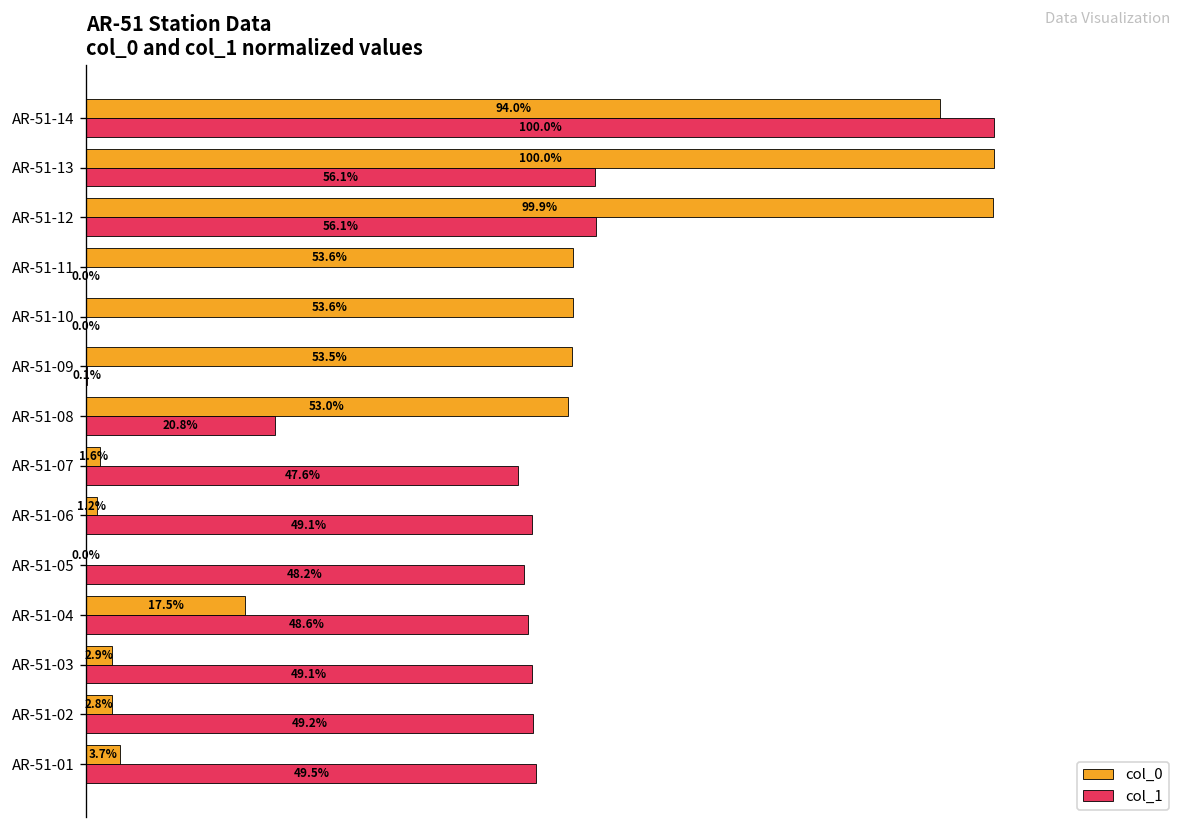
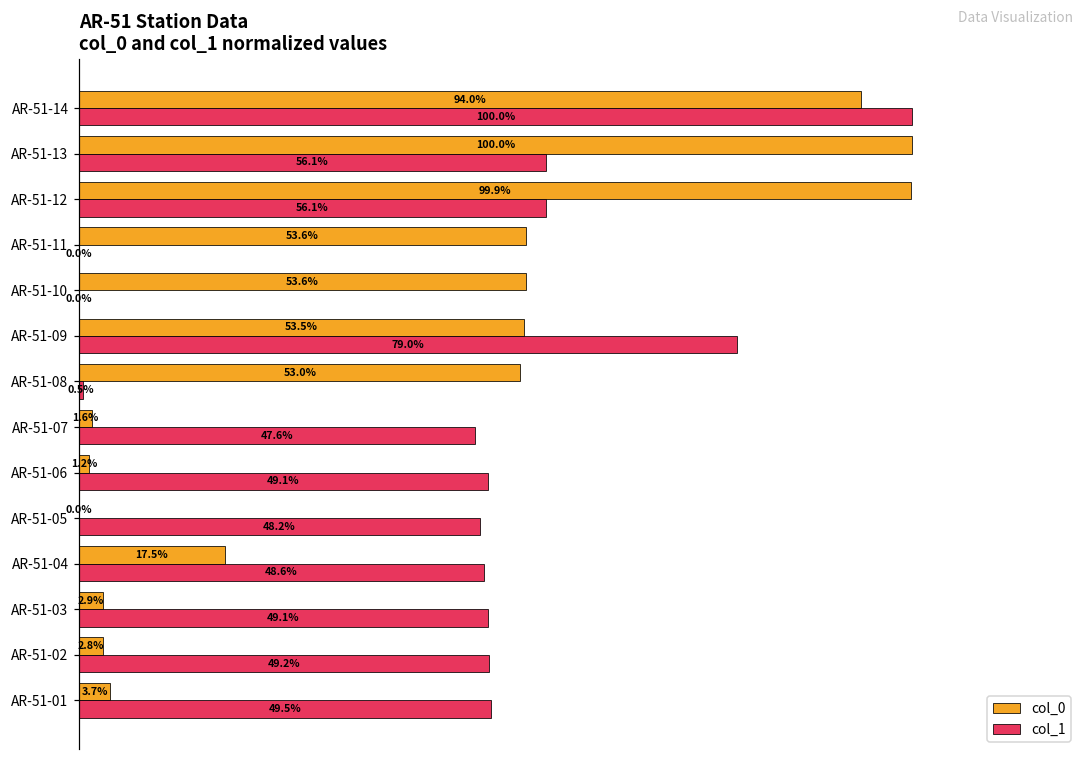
  {
    "col_0": {
      "AR-51-14": "94.0%",
      "AR-51-13": "100.0%",
      "AR-51-12": "99.9%",
      "AR-51-11": "53.6%",
      "AR-51-10": "53.6%",
      "AR-51-09": "53.5%",
      "AR-51-08": "53.0%",
      "AR-51-07": "1.6%",
      "AR-51-06": "1.2%",
      "AR-51-05": "0.0%",
      "AR-51-04": "17.5%",
      "AR-51-03": "2.9%",
      "AR-51-02": "2.8%",
      "AR-51-01": "3.7%"
    },
    "col_1": {
      "AR-51-14": "100.0%",
      "AR-51-13": "56.1%",
      "AR-51-12": "56.1%",
      "AR-51-11": "0.0%",
      "AR-51-10": "0.0%",
-     "AR-51-09": "0.1%",
-     "AR-51-08": "20.8%",
+     "AR-51-09": "79.0%",
+     "AR-51-08": "0.5%",
      "AR-51-07": "47.6%",
      "AR-51-06": "49.1%",
      "AR-51-05": "48.2%",
      "AR-51-04": "48.6%",
      "AR-51-03": "49.1%",
      "AR-51-02": "49.2%",
      "AR-51-01": "49.5%"
    }
  }
